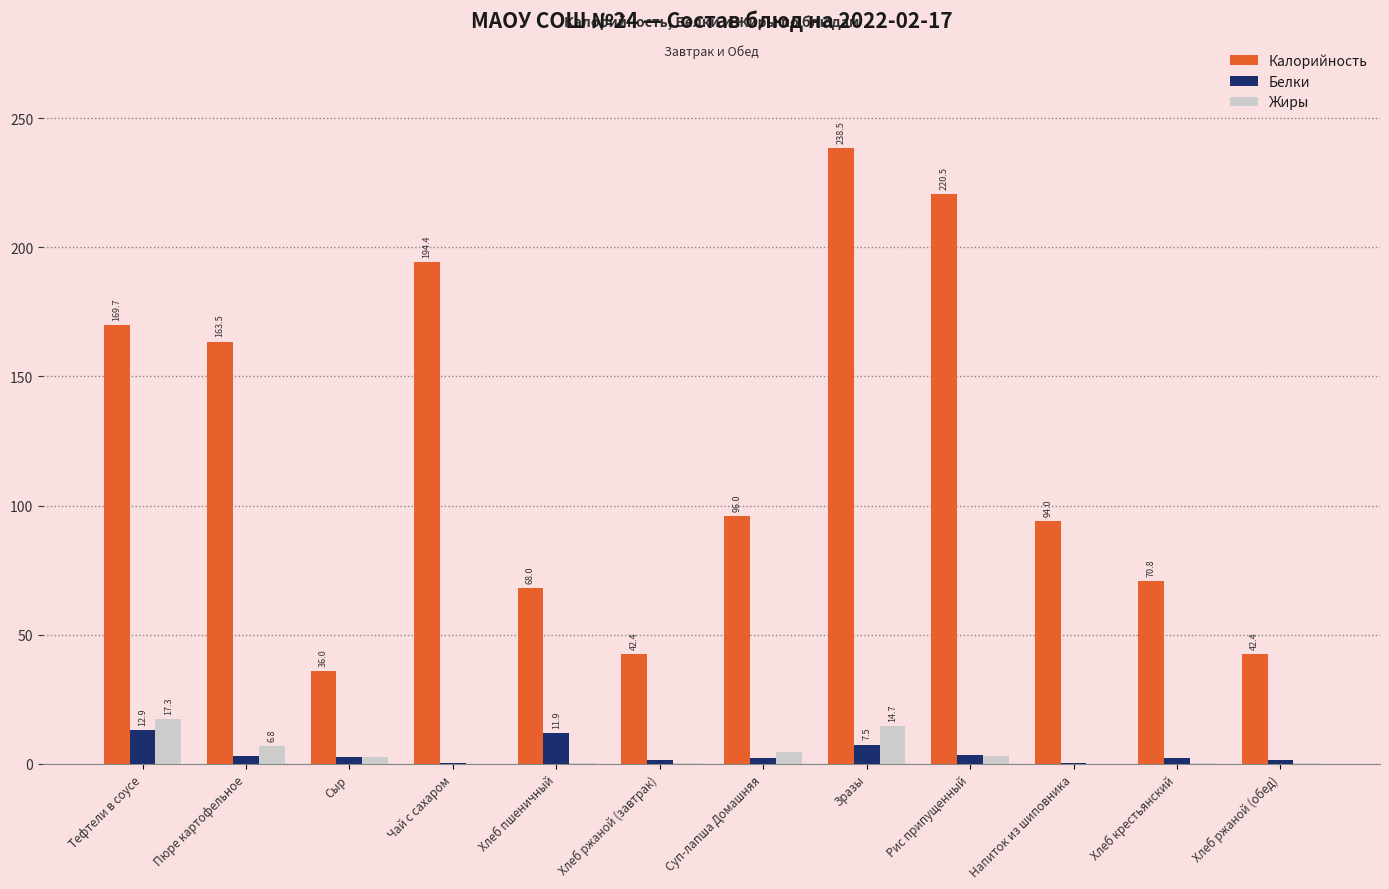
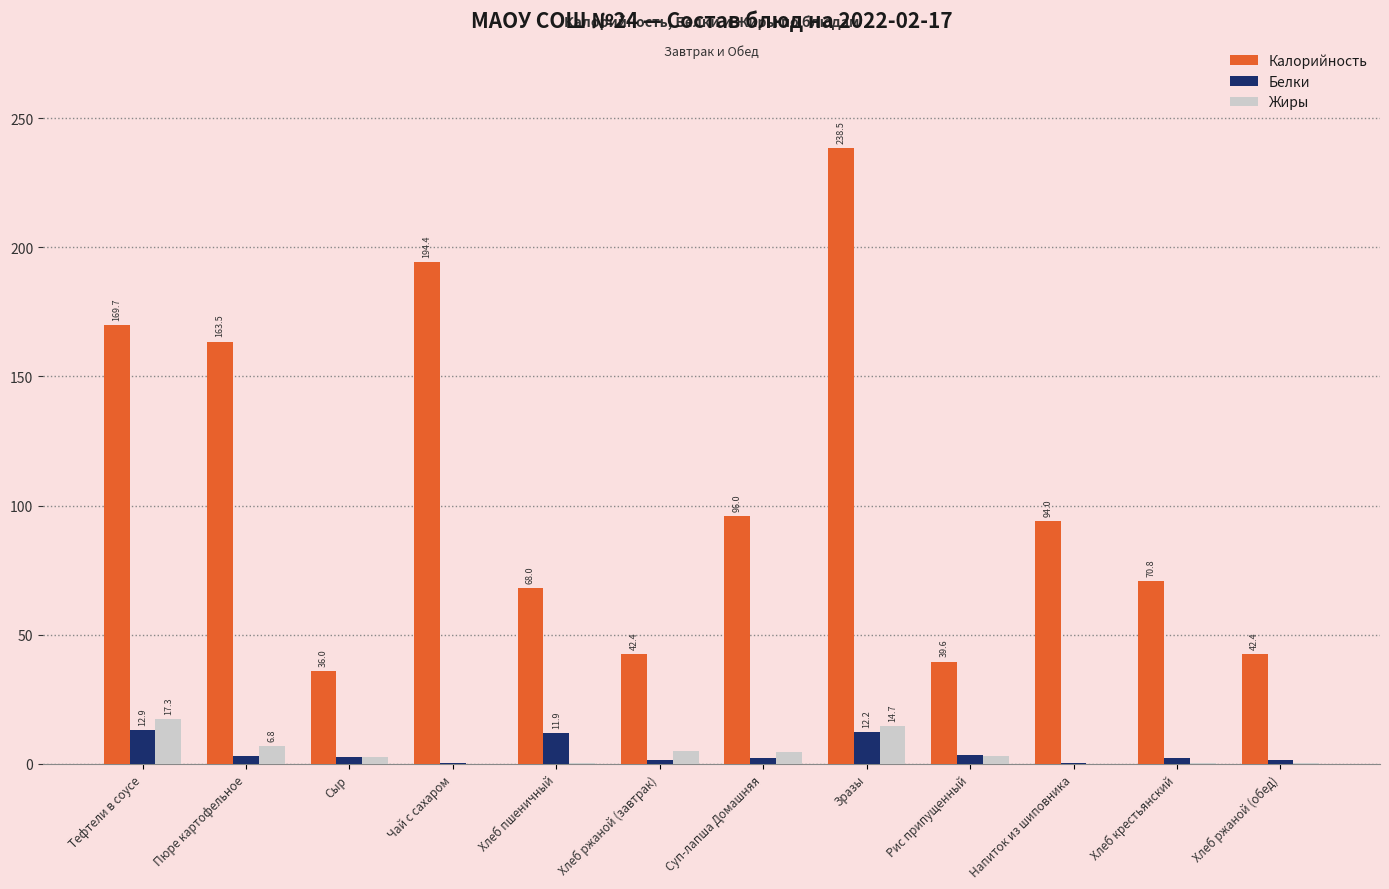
  {
    "Калорийность": {
      "Тефтели в соусе": 169.7,
      "Пюре картофельное": 163.5,
      "Сыр": 36.0,
      "Чай с сахаром": 194.4,
      "Хлеб пшеничный": 68.0,
      "Хлеб ржаной (завтрак)": 42.4,
      "Суп-лапша Домашняя": 96.0,
      "Зразы": 238.5,
-     "Рис припущенный": 220.5,
+     "Рис припущенный": 39.6,
      "Напиток из шиповника": 94.0,
      "Хлеб крестьянский": 70.8,
      "Хлеб ржаной (обед)": 42.4
    },
    "Белки": {
      "Тефтели в соусе": 12.9,
      "Хлеб пшеничный": 11.9,
-     "Зразы": 7.5
+     "Зразы": 12.2
    },
    "Жиры": {
      "Сыр": 3,
      "Чай с сахаром": 0,
-     "Хлеб ржаной (завтрак)": 0,
+     "Хлеб ржаной (завтрак)": 5,
      "Суп-лапша Домашняя": 5,
      "Рис припущенный": 3,
      "Напиток из шиповника": 0
    }
  }
